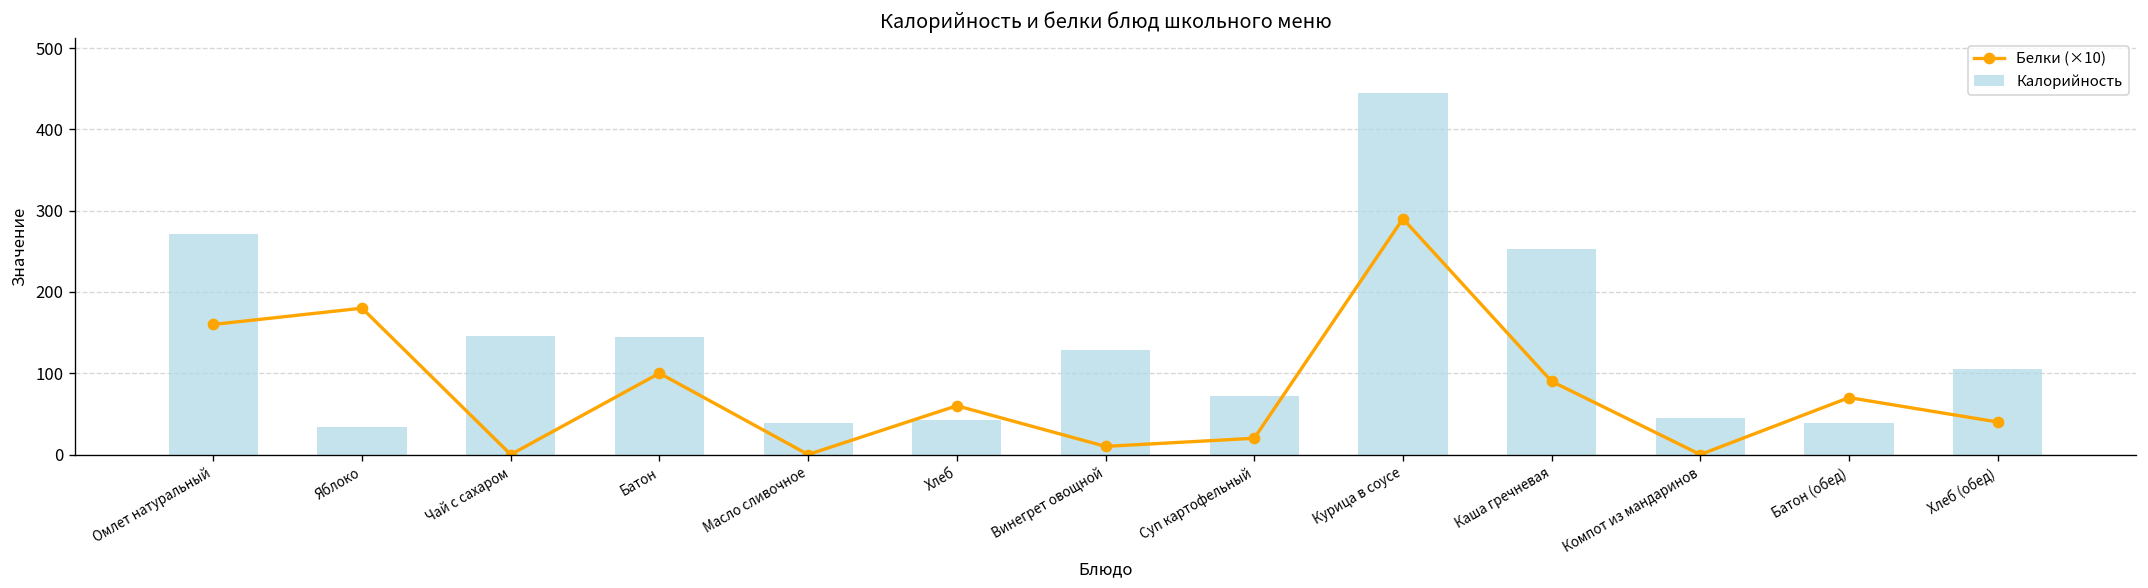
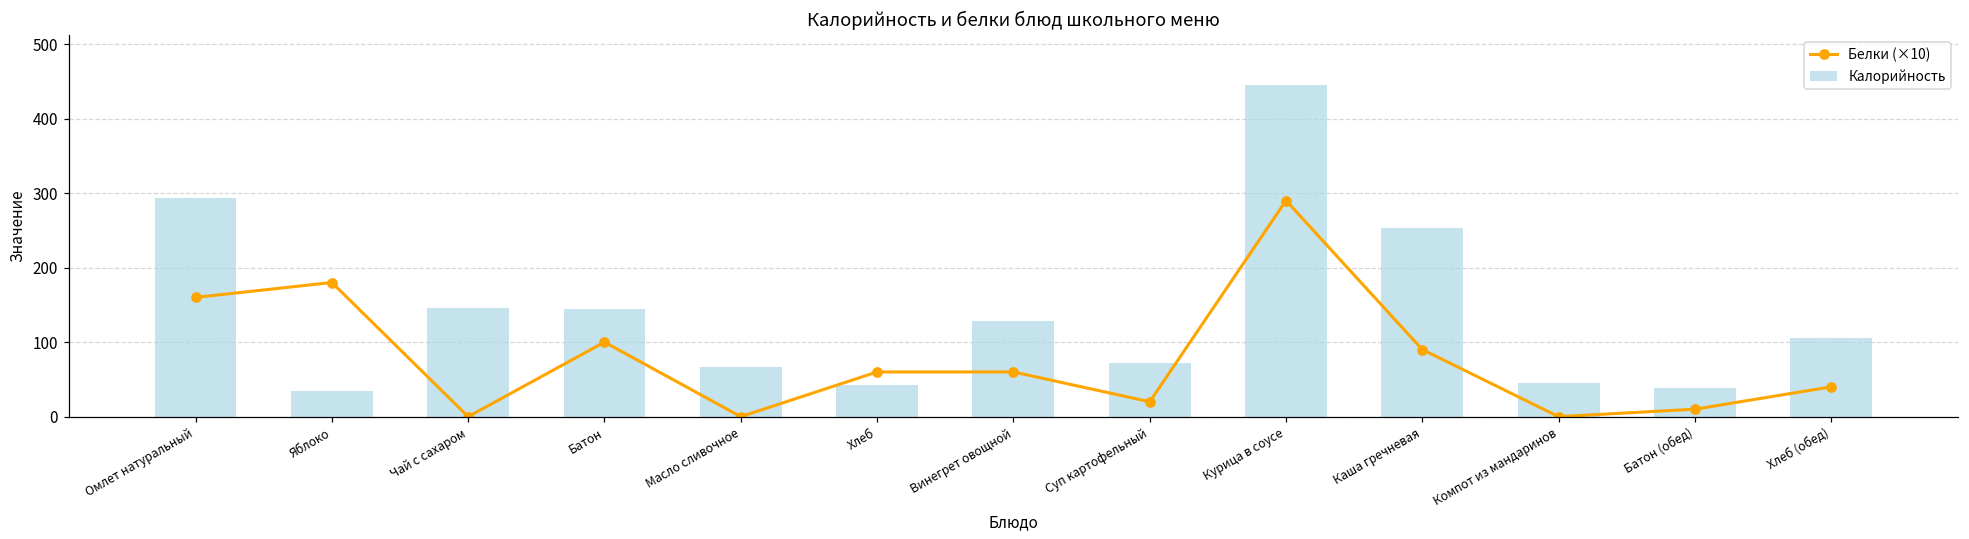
  {
    "Калорийность": {
-     "Омлет натуральный": 270,
+     "Омлет натуральный": 290,
      "Яблоко": 30,
      "Чай с сахаром": 150,
      "Батон": 140,
-     "Масло сливочное": 40,
+     "Масло сливочное": 70,
      "Хлеб": 40,
      "Винегрет овощной": 130,
      "Суп картофельный": 70,
      "Курица в соусе": 450,
      "Каша гречневая": 250,
      "Компот из мандаринов": 50,
      "Батон (обед)": 40,
      "Хлеб (обед)": 110
    },
    "Белки (×10)": {
      "Омлет натуральный": 160,
      "Яблоко": 180,
      "Чай с сахаром": 0,
      "Батон": 100,
      "Масло сливочное": 0,
      "Хлеб": 60,
-     "Винегрет овощной": 10,
+     "Винегрет овощной": 60,
      "Суп картофельный": 20,
      "Курица в соусе": 290,
      "Каша гречневая": 90,
      "Компот из мандаринов": 0,
-     "Батон (обед)": 70,
+     "Батон (обед)": 10,
      "Хлеб (обед)": 40
    }
  }
